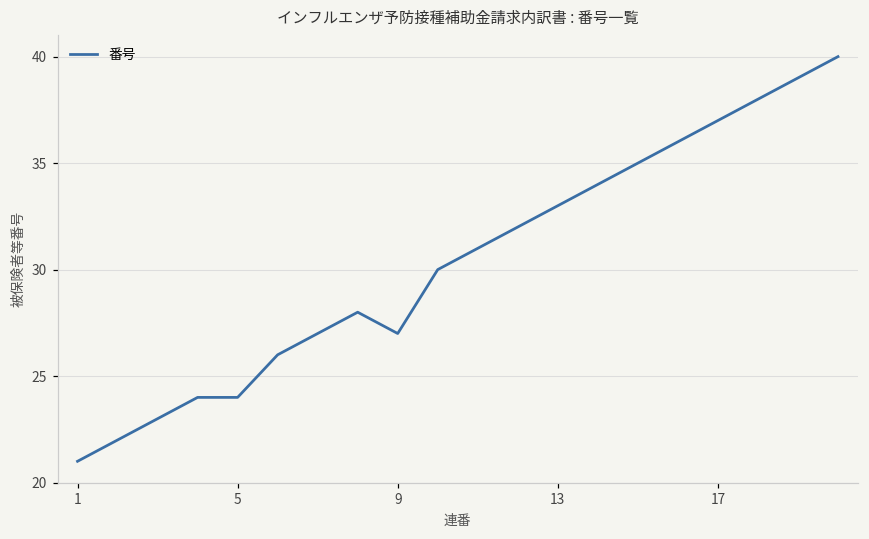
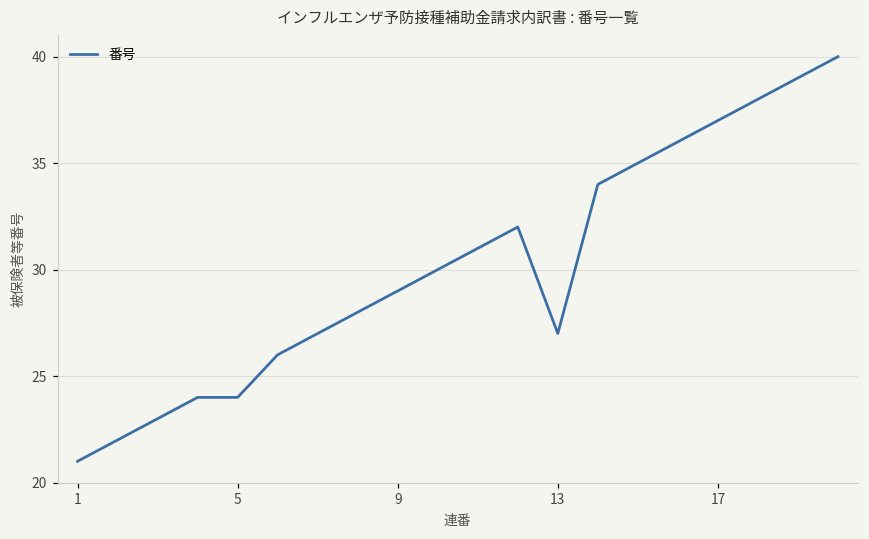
  {
    "1": 21,
    "5": 24,
-   "9": 27,
-   "13": 33,
+   "9": 29,
+   "13": 27,
    "17": 37
  }
